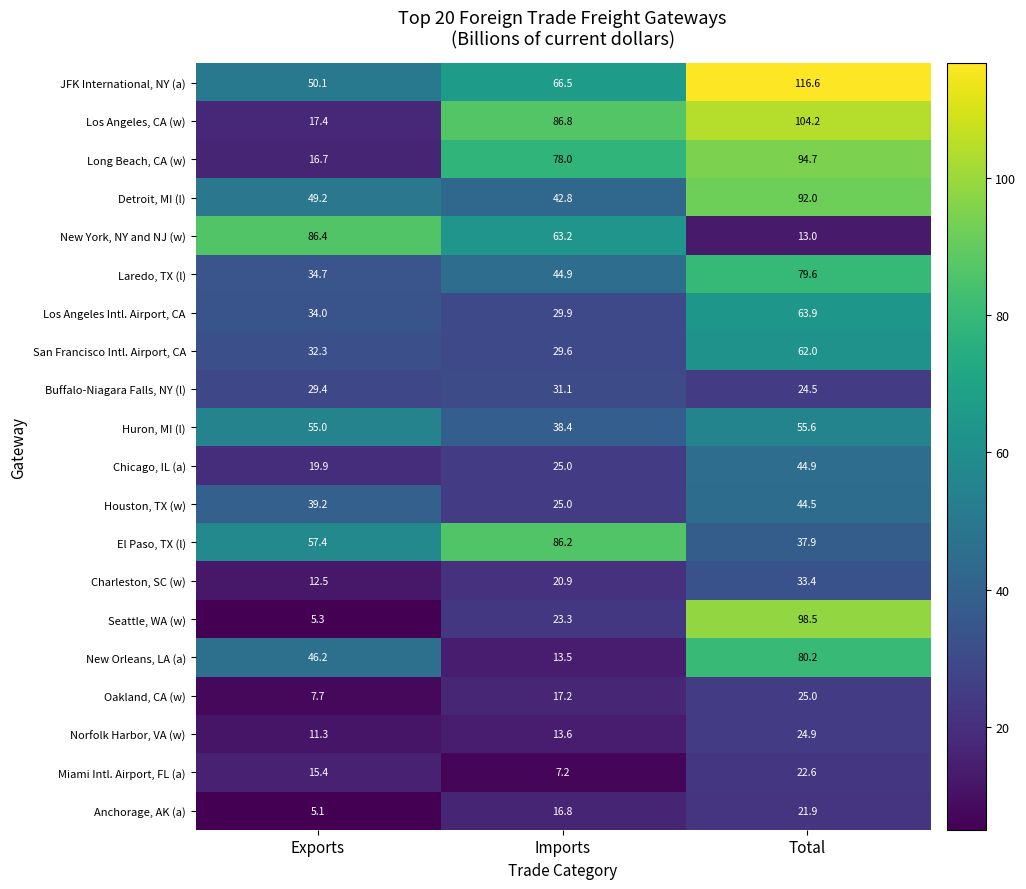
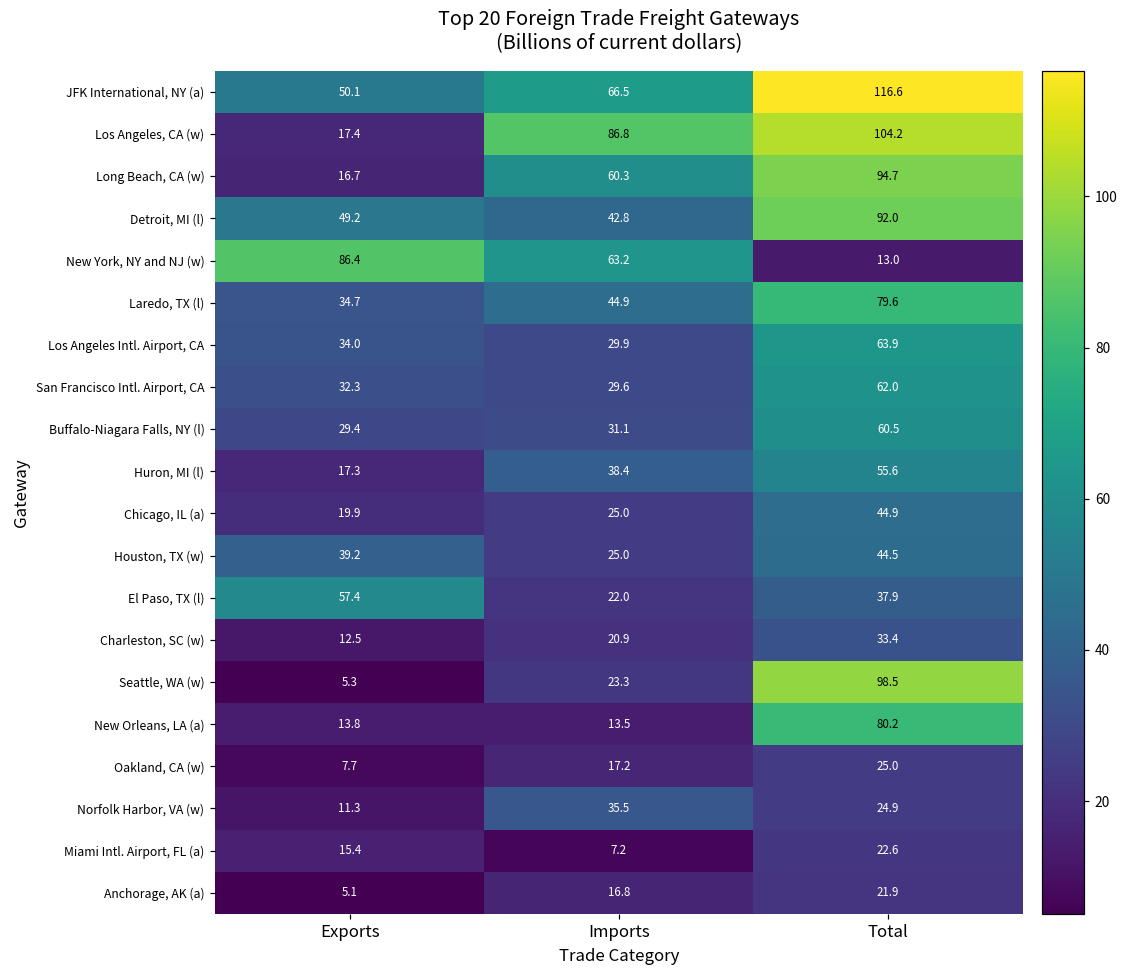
  {
    "JFK International, NY (a)": {
      "Exports": 50.1,
      "Imports": 66.5,
      "Total": 116.6
    },
    "Los Angeles, CA (w)": {
      "Exports": 17.4,
      "Imports": 86.8,
      "Total": 104.2
    },
    "Long Beach, CA (w)": {
      "Exports": 16.7,
-     "Imports": 78.0,
+     "Imports": 60.3,
      "Total": 94.7
    },
    "Detroit, MI (l)": {
      "Exports": 49.2,
      "Imports": 42.8,
      "Total": 92.0
    },
    "New York, NY and NJ (w)": {
      "Exports": 86.4,
      "Imports": 63.2,
      "Total": 13.0
    },
    "Laredo, TX (l)": {
      "Exports": 34.7,
      "Imports": 44.9,
      "Total": 79.6
    },
    "Los Angeles Intl. Airport, CA": {
      "Exports": 34.0,
      "Imports": 29.9,
      "Total": 63.9
    },
    "San Francisco Intl. Airport, CA": {
      "Exports": 32.3,
      "Imports": 29.6,
      "Total": 62.0
    },
    "Buffalo-Niagara Falls, NY (l)": {
      "Exports": 29.4,
      "Imports": 31.1,
-     "Total": 24.5
+     "Total": 60.5
    },
    "Huron, MI (l)": {
-     "Exports": 55.0,
+     "Exports": 17.3,
      "Imports": 38.4,
      "Total": 55.6
    },
    "Chicago, IL (a)": {
      "Exports": 19.9,
      "Imports": 25.0,
      "Total": 44.9
    },
    "Houston, TX (w)": {
      "Exports": 39.2,
      "Imports": 25.0,
      "Total": 44.5
    },
    "El Paso, TX (l)": {
      "Exports": 57.4,
-     "Imports": 86.2,
+     "Imports": 22.0,
      "Total": 37.9
    },
    "Charleston, SC (w)": {
      "Exports": 12.5,
      "Imports": 20.9,
      "Total": 33.4
    },
    "Seattle, WA (w)": {
      "Exports": 5.3,
      "Imports": 23.3,
      "Total": 98.5
    },
    "New Orleans, LA (a)": {
-     "Exports": 46.2,
+     "Exports": 13.8,
      "Imports": 13.5,
      "Total": 80.2
    },
    "Oakland, CA (w)": {
      "Exports": 7.7,
      "Imports": 17.2,
      "Total": 25.0
    },
    "Norfolk Harbor, VA (w)": {
      "Exports": 11.3,
-     "Imports": 13.6,
+     "Imports": 35.5,
      "Total": 24.9
    },
    "Miami Intl. Airport, FL (a)": {
      "Exports": 15.4,
      "Imports": 7.2,
      "Total": 22.6
    },
    "Anchorage, AK (a)": {
      "Exports": 5.1,
      "Imports": 16.8,
      "Total": 21.9
    }
  }
